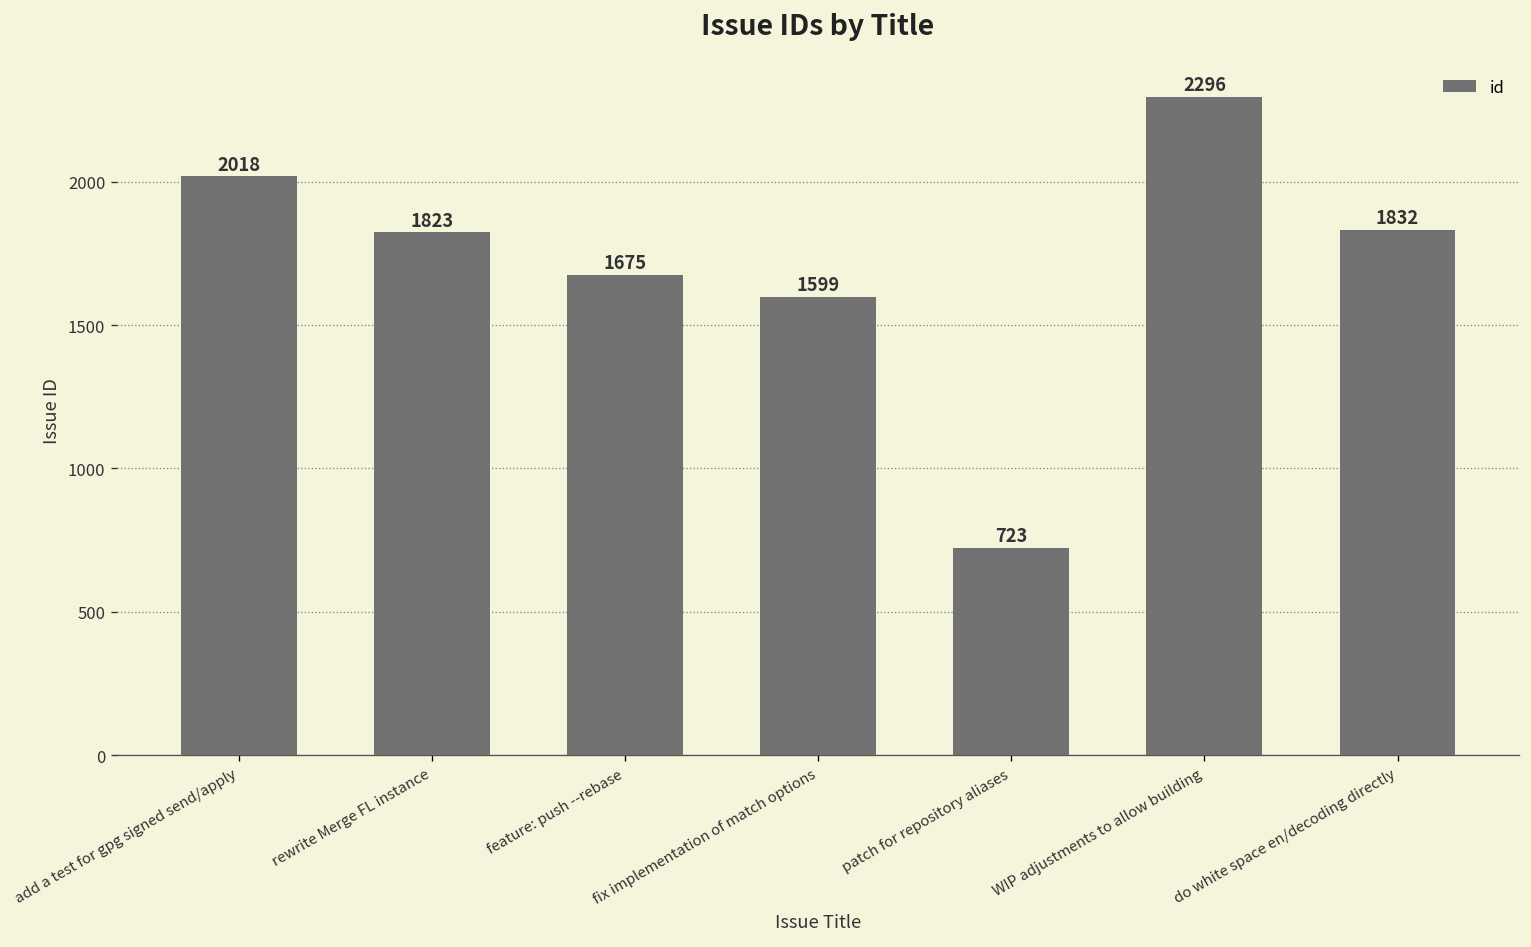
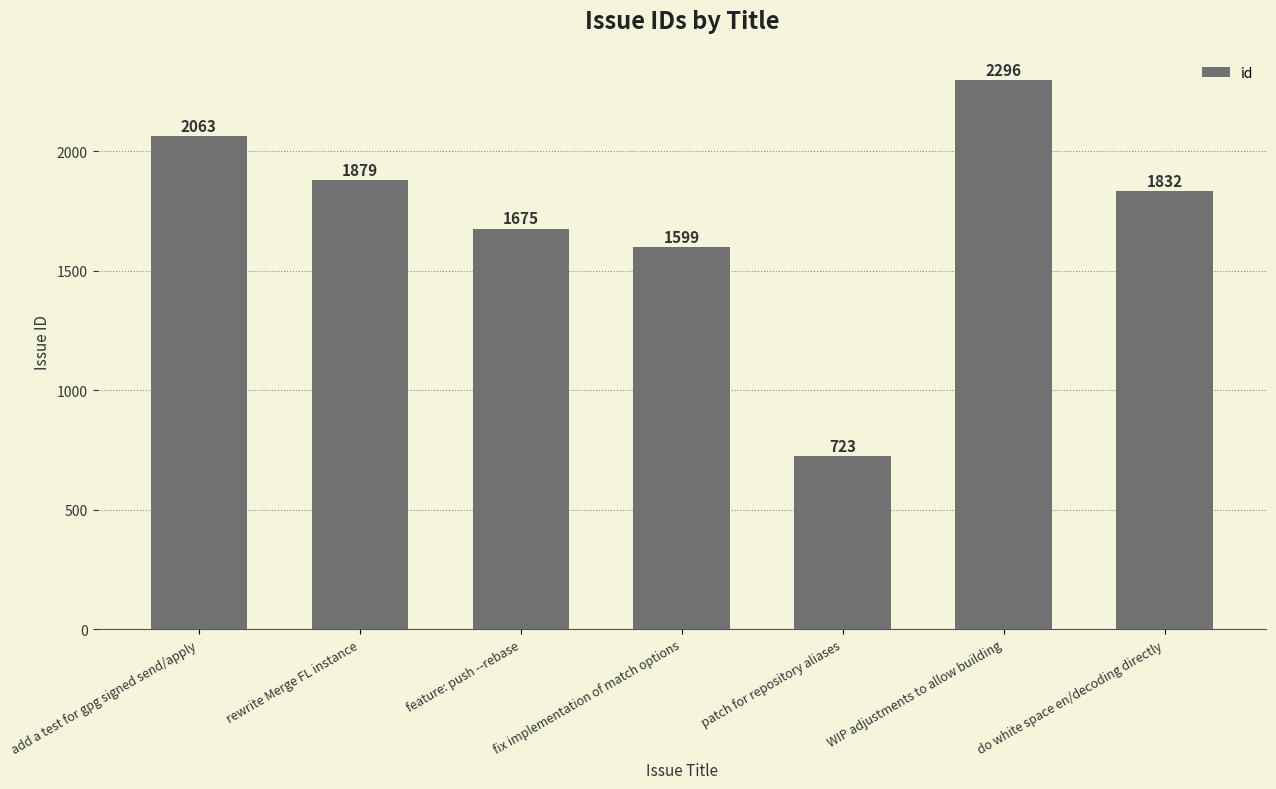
  {
-   "add a test for gpg signed send/apply": 2018,
-   "rewrite Merge FL instance": 1823,
+   "add a test for gpg signed send/apply": 2063,
+   "rewrite Merge FL instance": 1879,
    "feature: push --rebase": 1675,
    "fix implementation of match options": 1599,
    "patch for repository aliases": 723,
    "WIP adjustments to allow building": 2296,
    "do white space en/decoding directly": 1832
  }
